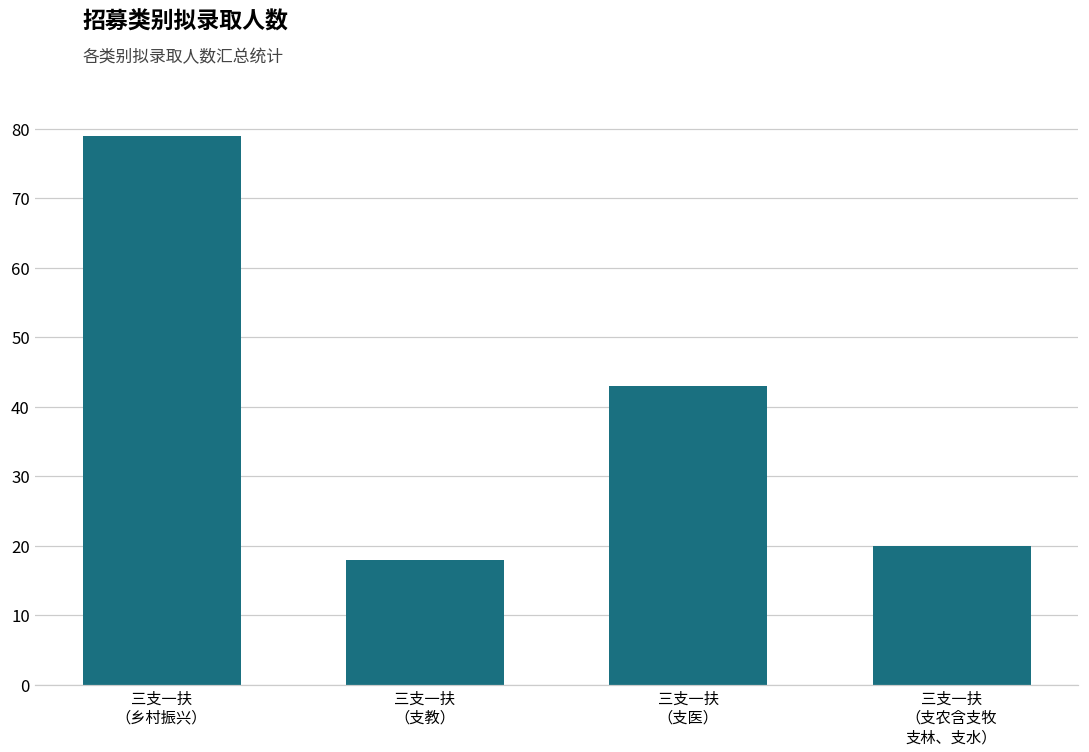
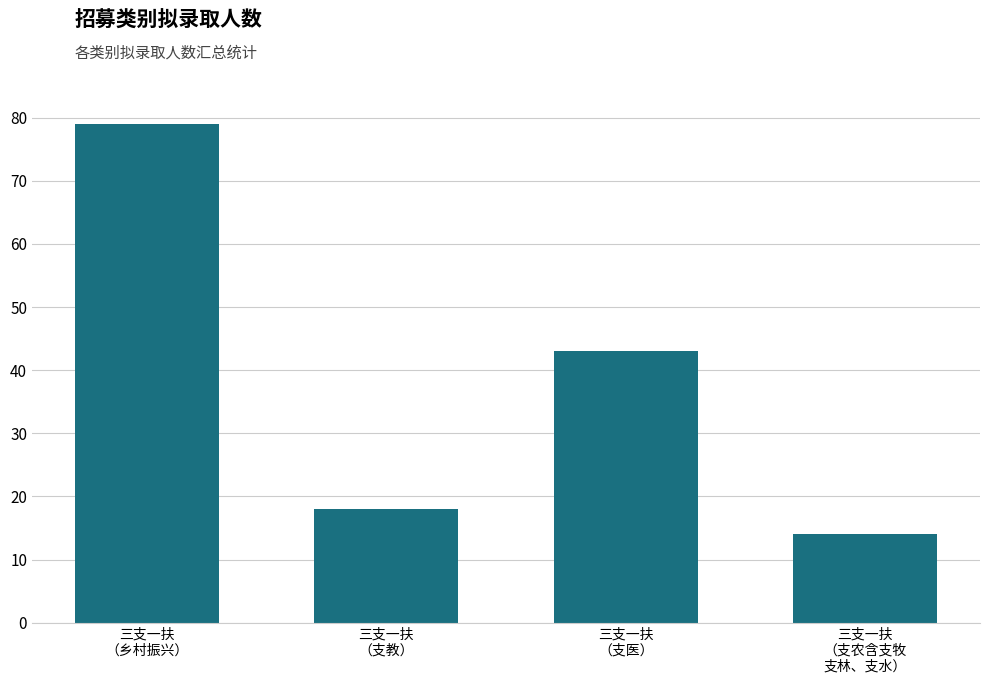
  {
    "三支一扶 （乡村振兴）": 79,
    "三支一扶 （支教）": 18,
    "三支一扶 （支医）": 43,
-   "三支一扶 （支农含支牧 支林、支水）": 20
+   "三支一扶 （支农含支牧 支林、支水）": 14
  }
